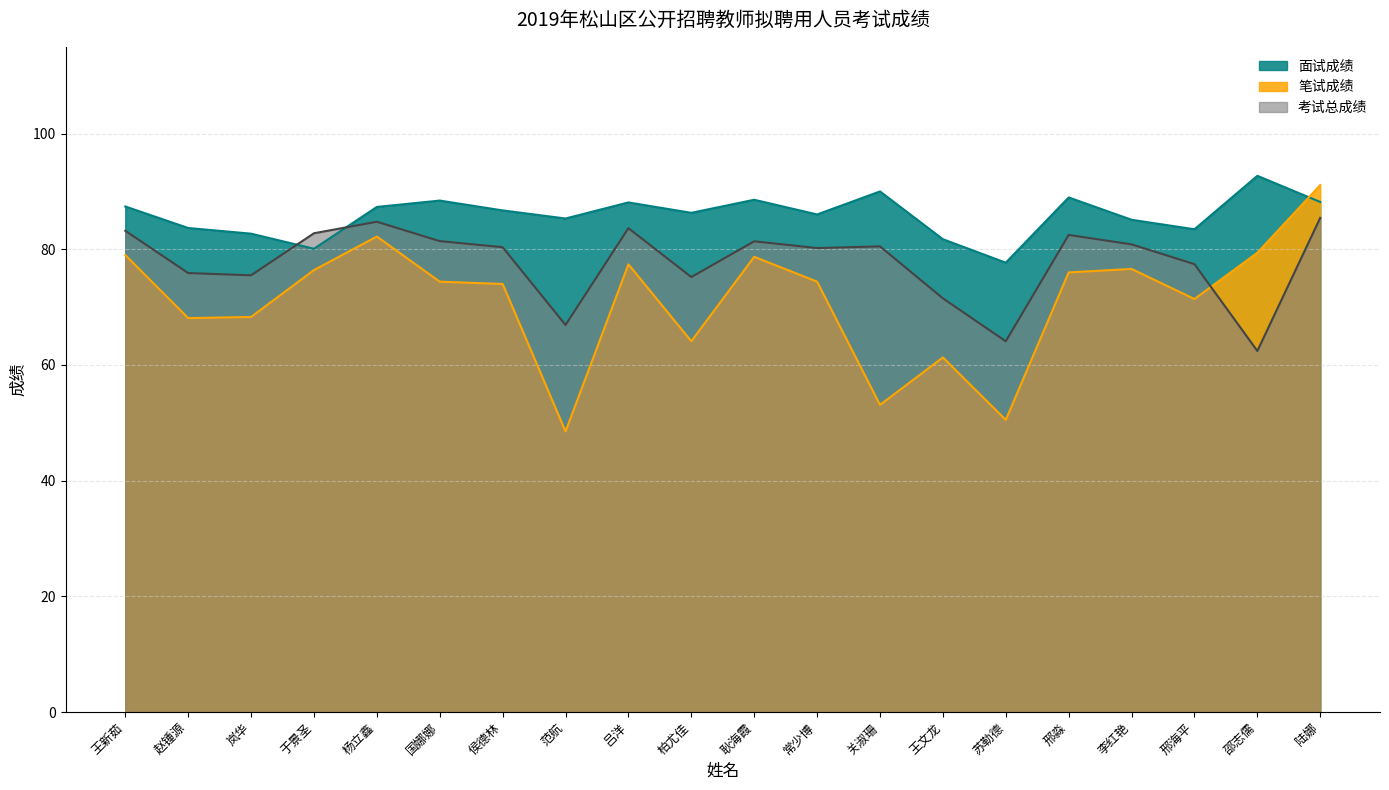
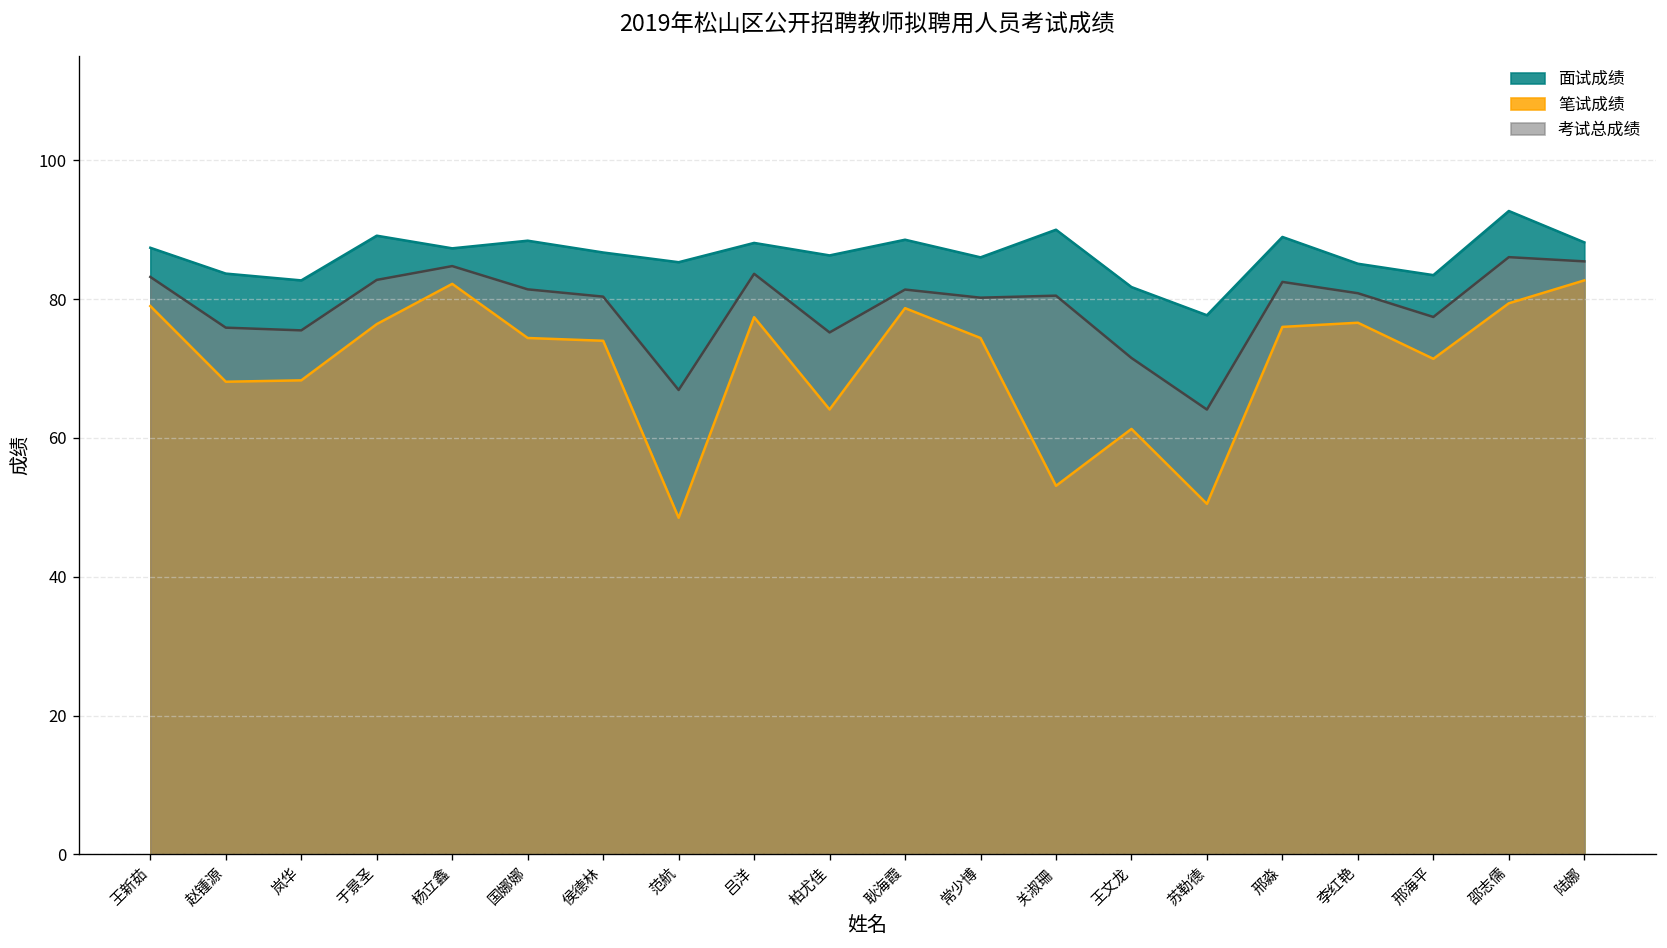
  {
    "面试成绩": {
      "王新茹": 87,
      "赵锺源": 84,
      "岚华": 83,
-     "于景圣": 80,
+     "于景圣": 89,
      "杨立鑫": 87,
      "国娜娜": 88,
      "侯德林": 87,
      "范航": 85,
      "吕洋": 88,
      "柏尤佳": 86,
      "耿海霞": 89,
      "常少博": 86,
      "关淑珊": 90,
      "王文龙": 82,
      "苏勒德": 78,
      "邢淼": 89,
      "李红艳": 85,
      "邢海平": 83,
      "邵志儒": 93,
      "陆娜": 88
    },
    "笔试成绩": {
      "王新茹": 79,
      "赵锺源": 68,
      "岚华": 68,
      "于景圣": 76,
      "杨立鑫": 82,
      "国娜娜": 74,
      "侯德林": 74,
      "范航": 49,
      "吕洋": 77,
      "柏尤佳": 64,
      "耿海霞": 79,
      "常少博": 74,
      "关淑珊": 53,
      "王文龙": 61,
      "苏勒德": 51,
      "邢淼": 76,
      "李红艳": 77,
      "邢海平": 71,
      "邵志儒": 79,
-     "陆娜": 91
+     "陆娜": 83
    },
    "考试总成绩": {
      "王新茹": 83,
      "赵锺源": 76,
      "岚华": 76,
      "于景圣": 83,
      "杨立鑫": 85,
      "国娜娜": 81,
      "侯德林": 80,
      "范航": 67,
      "吕洋": 84,
      "柏尤佳": 75,
      "耿海霞": 81,
      "常少博": 80,
      "关淑珊": 81,
      "王文龙": 72,
      "苏勒德": 64,
      "邢淼": 82,
      "李红艳": 81,
      "邢海平": 77,
-     "邵志儒": 62,
+     "邵志儒": 86,
      "陆娜": 85
    }
  }
